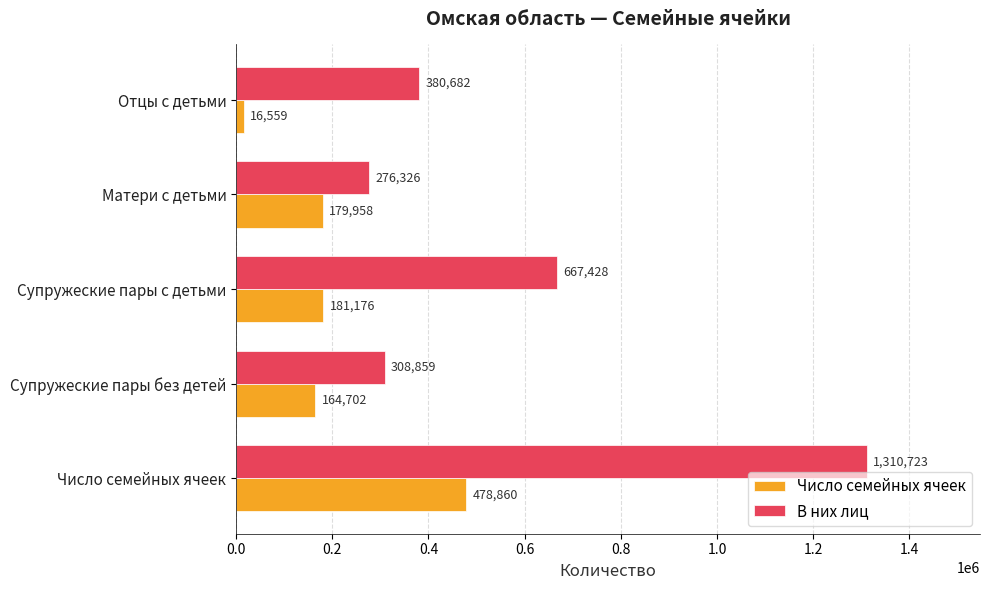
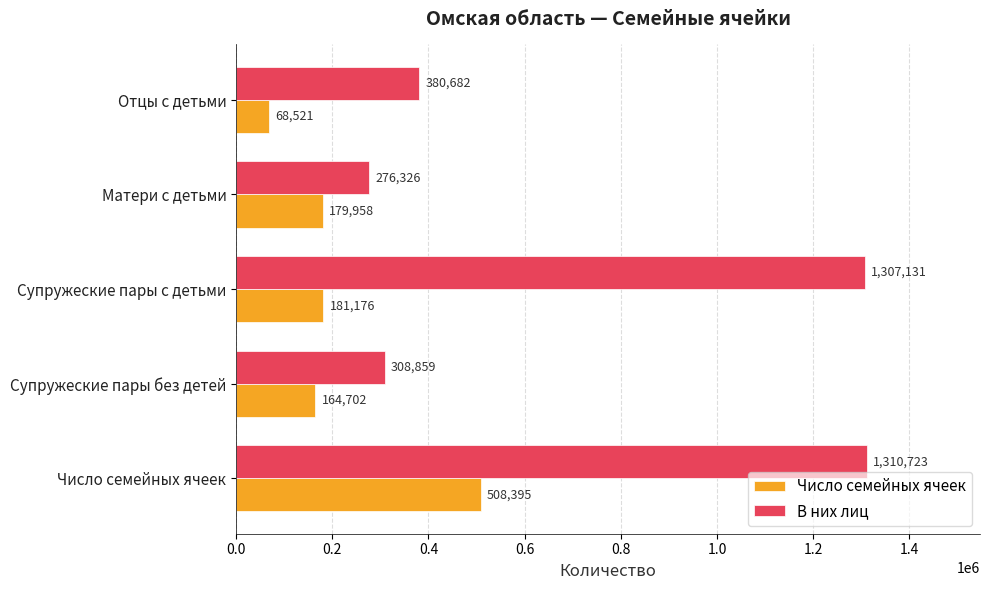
  {
    "Число семейных ячеек": {
-     "Отцы с детьми": "16,559",
+     "Отцы с детьми": "68,521",
      "Матери с детьми": "179,958",
      "Супружеские пары с детьми": "181,176",
      "Супружеские пары без детей": "164,702",
-     "Число семейных ячеек": "478,860"
+     "Число семейных ячеек": "508,395"
    },
    "В них лиц": {
      "Отцы с детьми": "380,682",
      "Матери с детьми": "276,326",
-     "Супружеские пары с детьми": "667,428",
+     "Супружеские пары с детьми": "1,307,131",
      "Супружеские пары без детей": "308,859",
      "Число семейных ячеек": "1,310,723"
    }
  }
